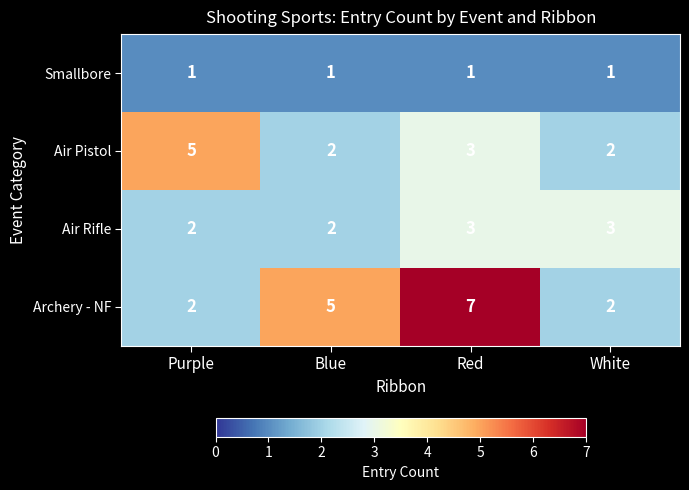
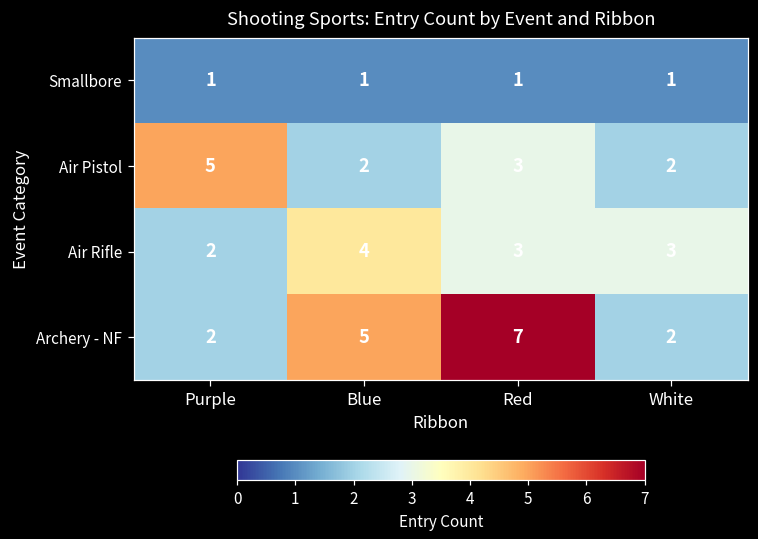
  {
    "Smallbore": {
      "Purple": 1,
      "Blue": 1,
      "Red": 1,
      "White": 1
    },
    "Air Pistol": {
      "Purple": 5,
      "Blue": 2,
      "White": 2
    },
    "Air Rifle": {
      "Purple": 2,
-     "Blue": 2
+     "Blue": 4
    },
    "Archery - NF": {
      "Purple": 2,
      "Blue": 5,
      "Red": 7,
      "White": 2
    }
  }
